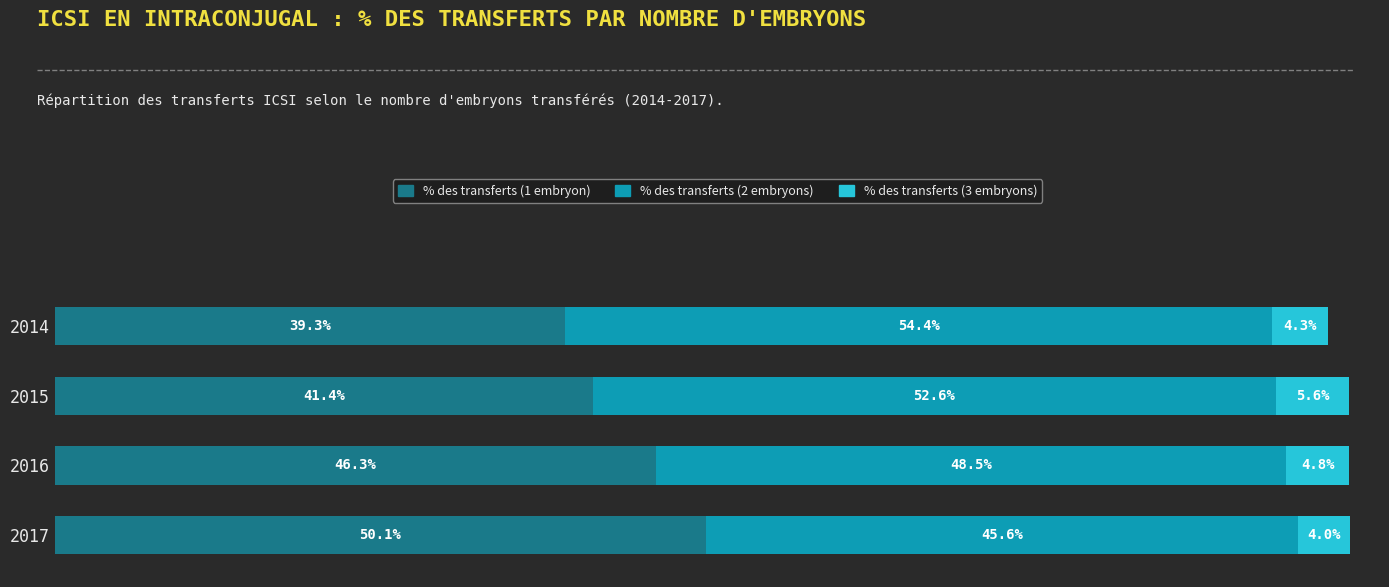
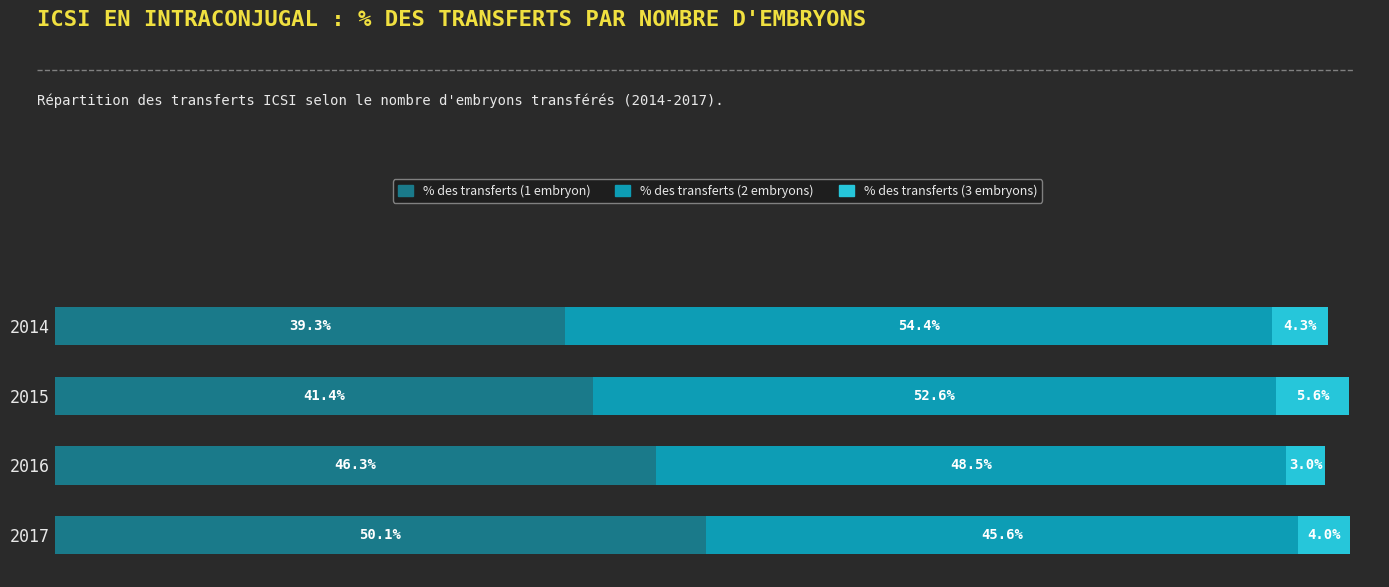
  {
    "% des transferts (3 embryons)": {
      "2014": "4.3%",
      "2015": "5.6%",
-     "2016": "4.8%",
+     "2016": "3.0%",
      "2017": "4.0%"
    }
  }
